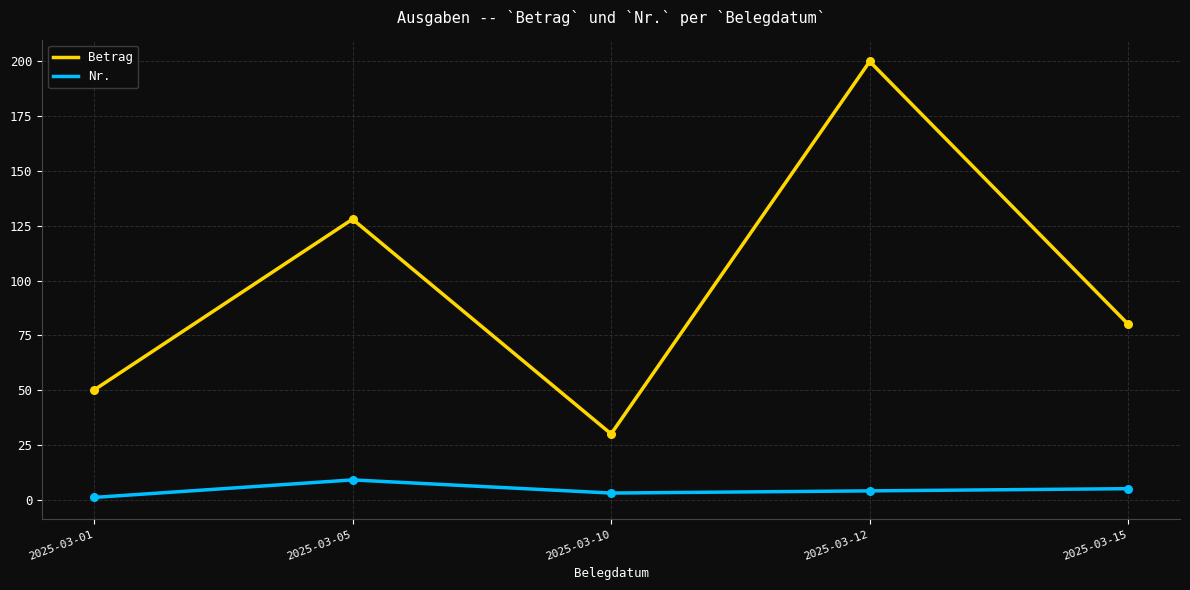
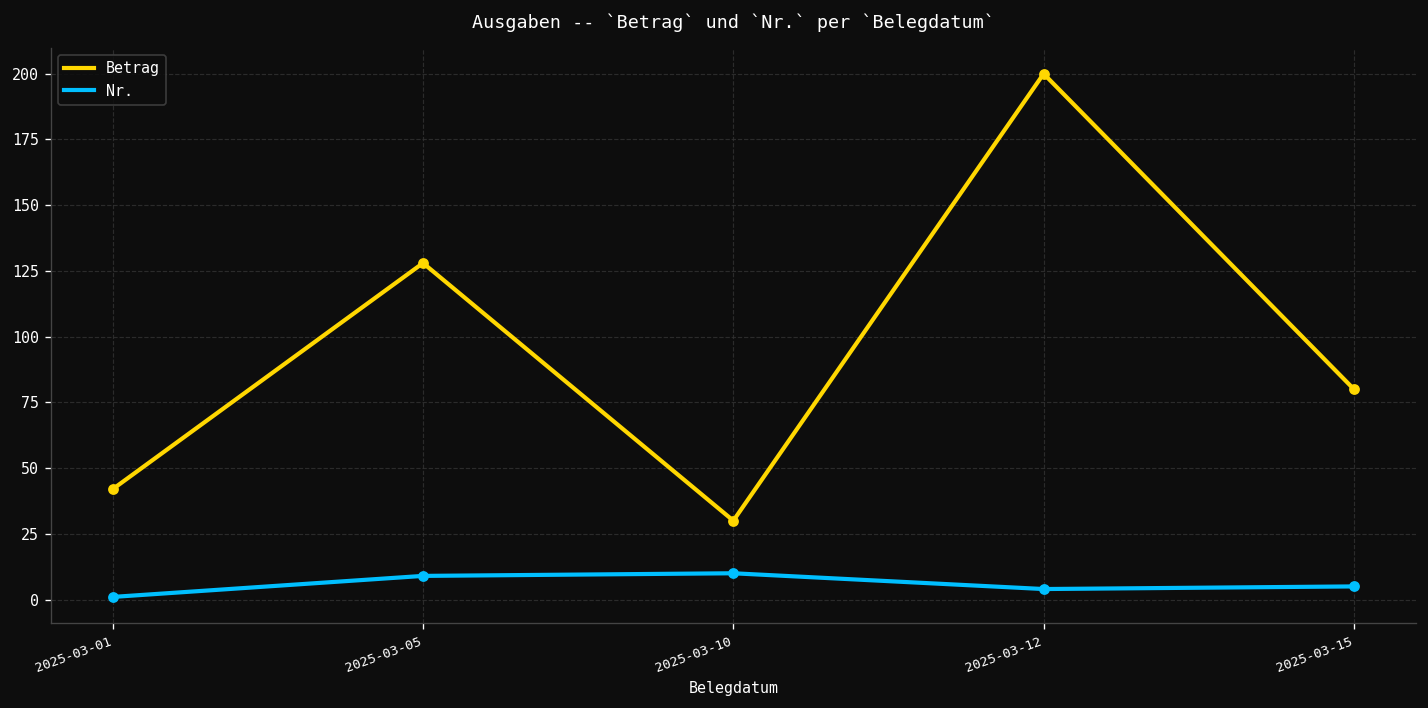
  {
    "Betrag": {
-     "2025-03-01": 50,
+     "2025-03-01": 42,
      "2025-03-05": 128,
      "2025-03-10": 30,
      "2025-03-12": 200,
      "2025-03-15": 80
    },
    "Nr.": {
      "2025-03-01": 1,
      "2025-03-05": 9,
-     "2025-03-10": 3,
+     "2025-03-10": 10,
      "2025-03-12": 4,
      "2025-03-15": 5
    }
  }
